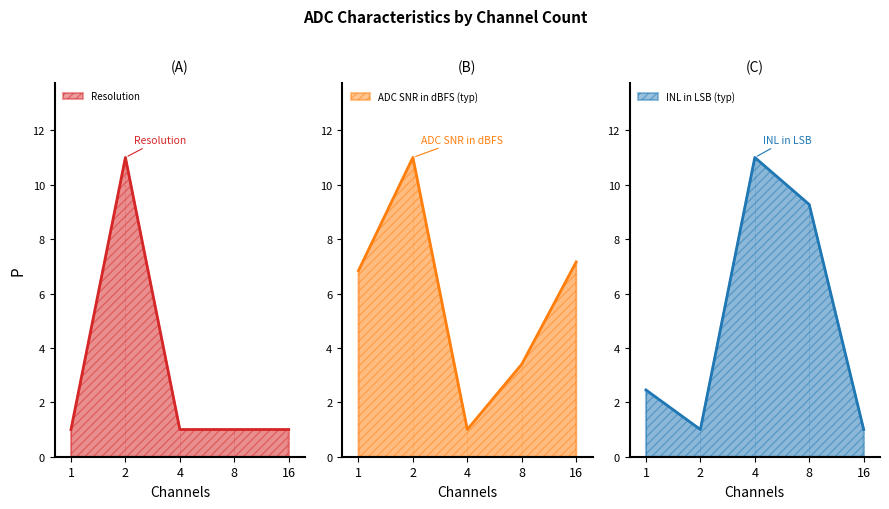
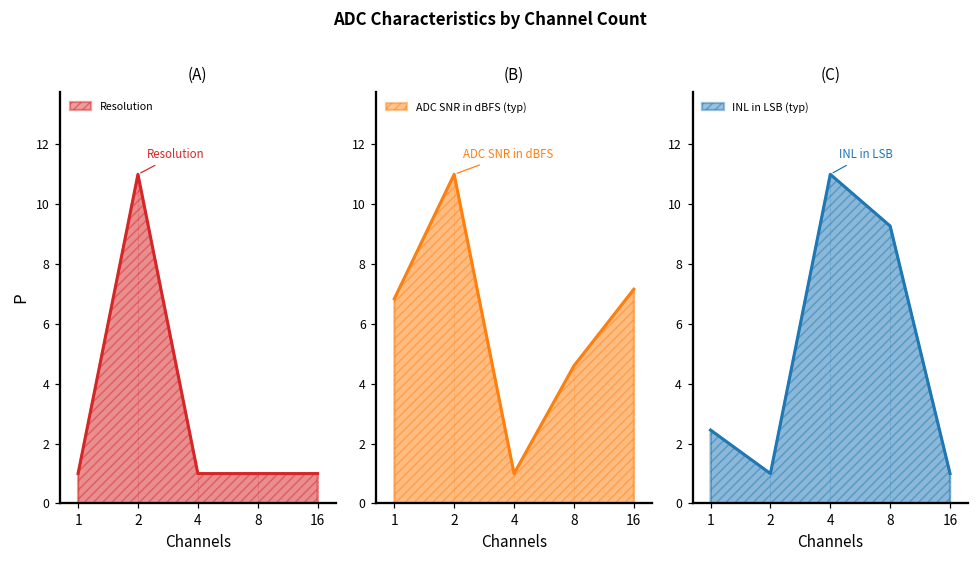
  {
    "(A)": {
      "1": 1.0,
      "2": 11.0,
      "4": 1.0,
      "8": 1.0,
      "16": 1.0
    },
    "(B)": {
      "1": 6.8,
      "2": 11.0,
      "4": 1.0,
-     "8": 3.4,
+     "8": 4.6,
      "16": 7.2
    },
    "(C)": {
      "1": 2.5,
      "2": 1.0,
      "4": 11.0,
      "8": 9.3,
      "16": 1.0
    }
  }
